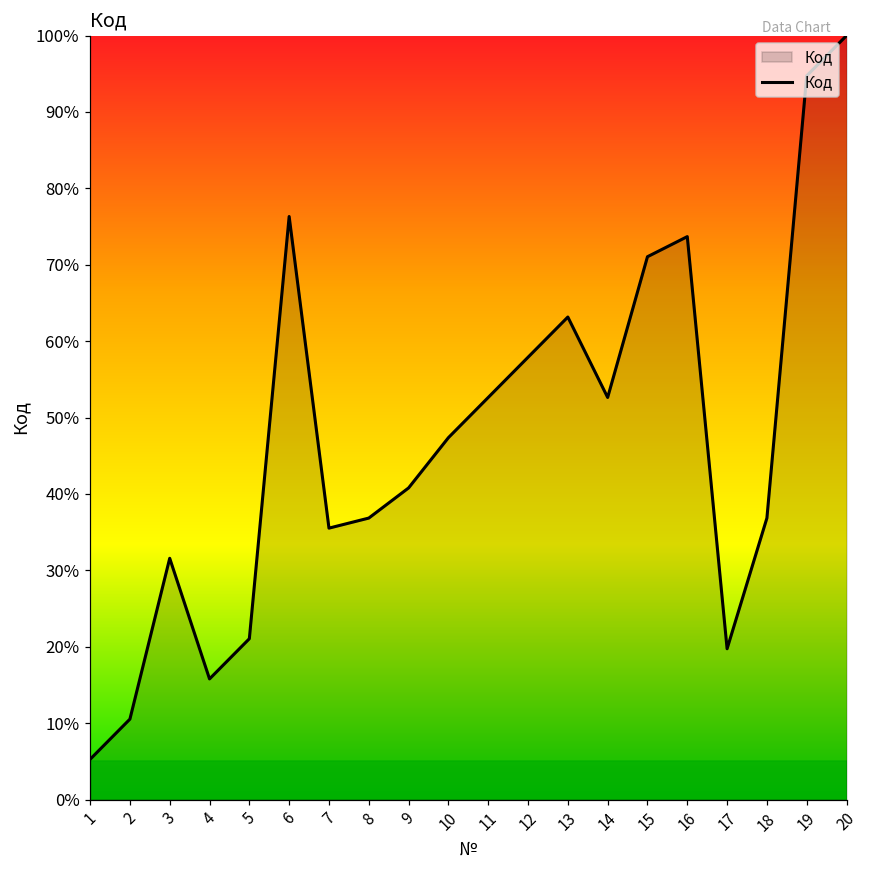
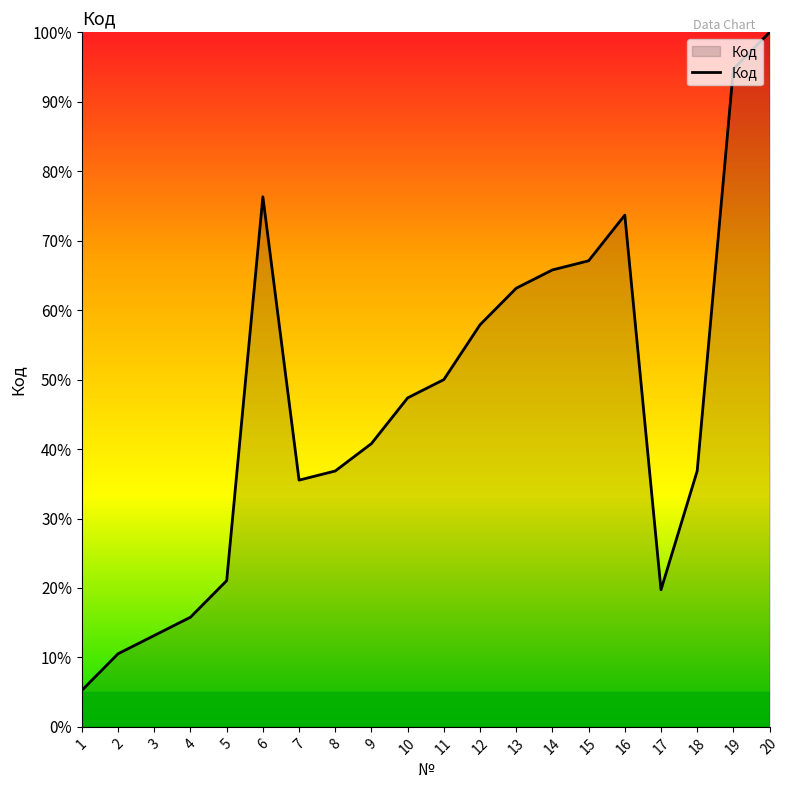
  {
    "1": "5%",
    "2": "11%",
-   "3": "32%",
+   "3": "13%",
    "4": "16%",
    "5": "21%",
    "6": "76%",
    "7": "36%",
    "8": "37%",
    "9": "41%",
    "10": "47%",
-   "11": "53%",
+   "11": "50%",
    "12": "58%",
    "13": "63%",
-   "14": "53%",
-   "15": "71%",
+   "14": "66%",
+   "15": "67%",
    "16": "74%",
    "17": "20%",
    "18": "37%",
    "20": "100%"
  }
